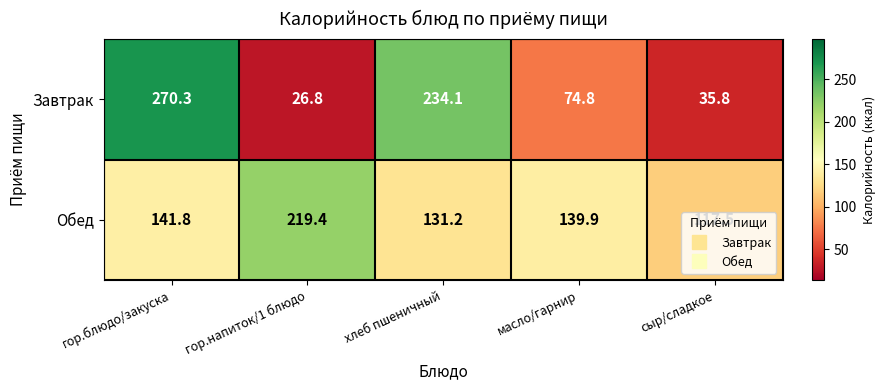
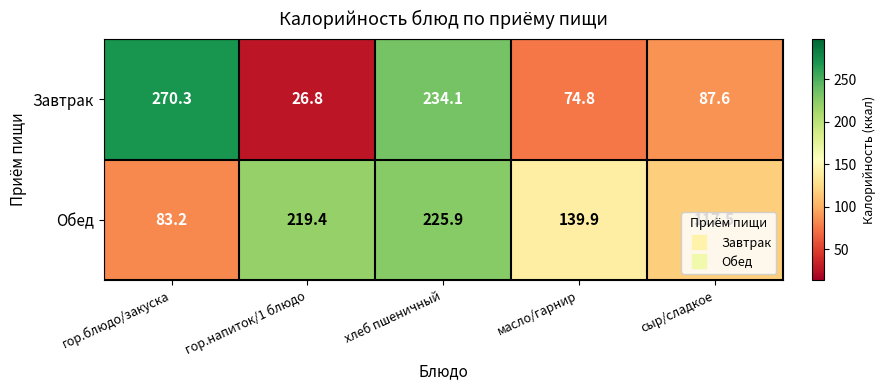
  {
    "Завтрак": {
      "гор.блюдо/закуска": 270.3,
      "гор.напиток/1 блюдо": 26.8,
      "хлеб пшеничный": 234.1,
      "масло/гарнир": 74.8,
-     "сыр/сладкое": 35.8
+     "сыр/сладкое": 87.6
    },
    "Обед": {
-     "гор.блюдо/закуска": 141.8,
+     "гор.блюдо/закуска": 83.2,
      "гор.напиток/1 блюдо": 219.4,
-     "хлеб пшеничный": 131.2,
+     "хлеб пшеничный": 225.9,
      "масло/гарнир": 139.9
    }
  }
